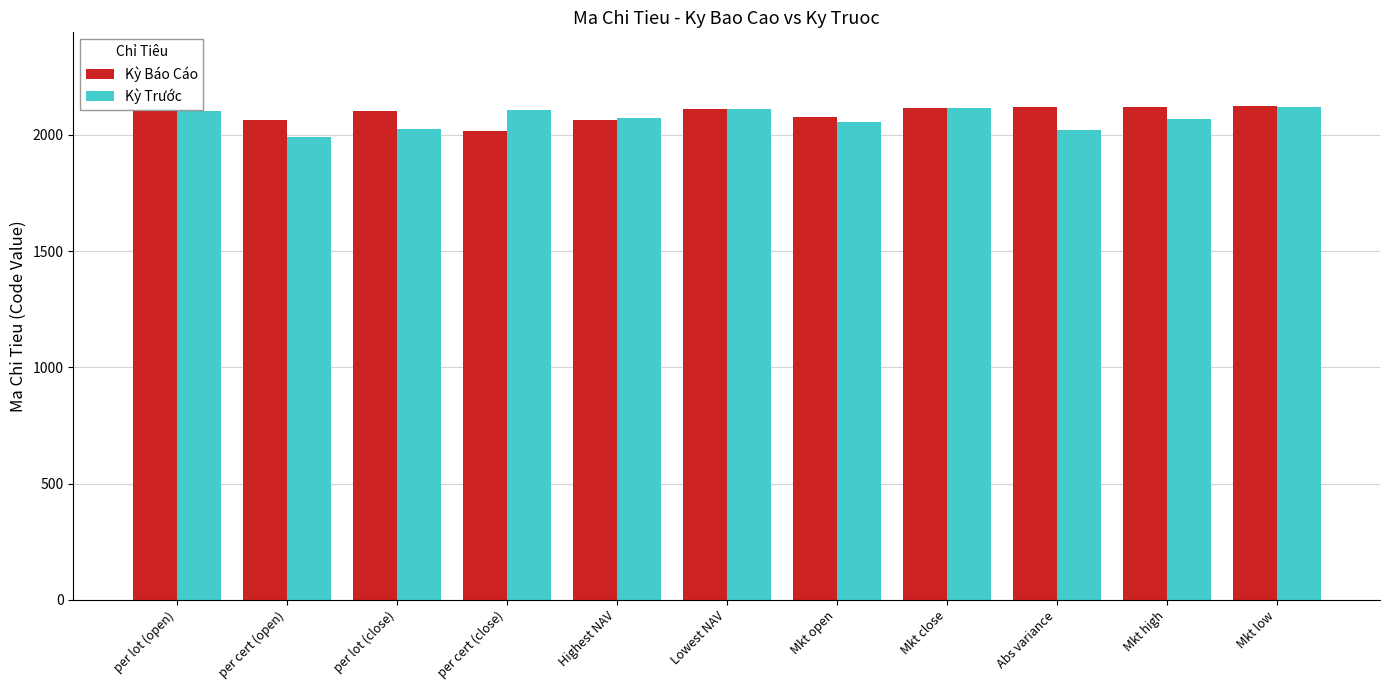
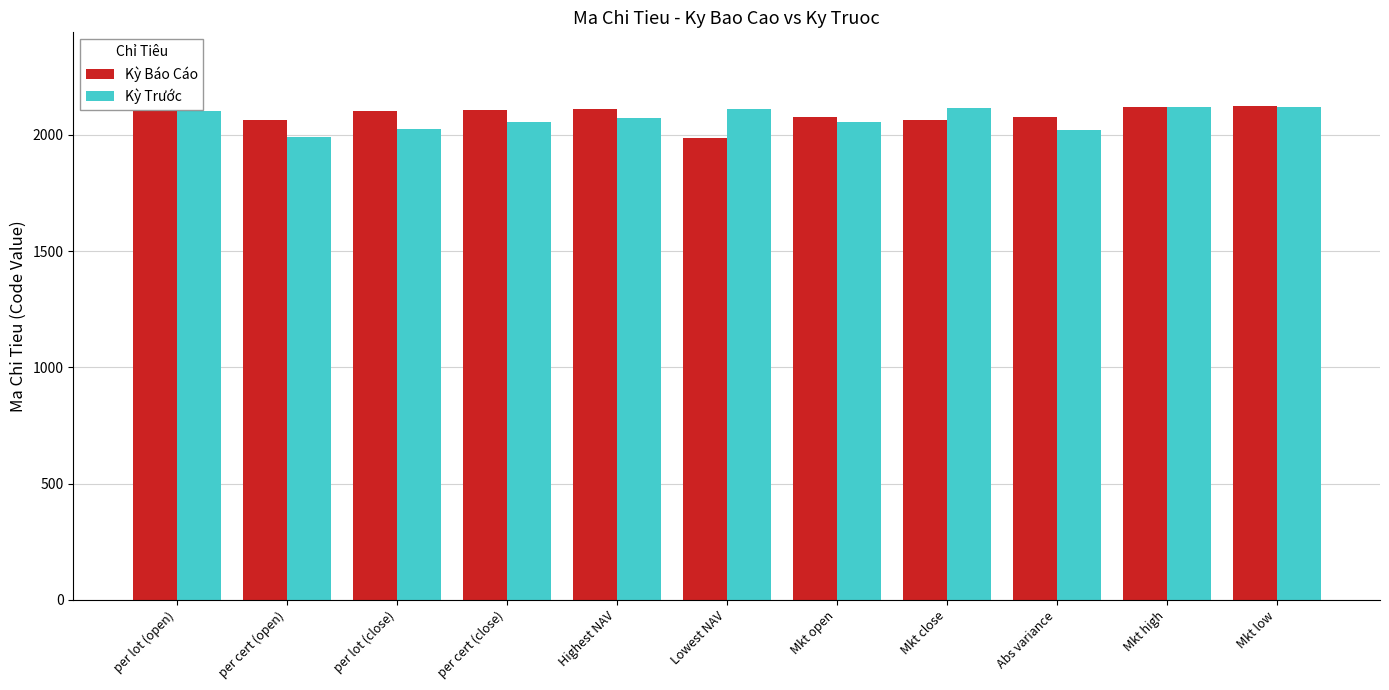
  {
    "Kỳ Báo Cáo": {
      "per lot (open)": 2100,
      "per cert (open)": 2070,
      "per lot (close)": 2110,
-     "per cert (close)": 2020,
-     "Highest NAV": 2070,
-     "Lowest NAV": 2110,
+     "per cert (close)": 2110,
+     "Highest NAV": 2110,
+     "Lowest NAV": 1990,
      "Mkt open": 2080,
-     "Mkt close": 2120,
-     "Abs variance": 2120,
+     "Mkt close": 2070,
+     "Abs variance": 2080,
      "Mkt high": 2120,
      "Mkt low": 2120
    },
    "Kỳ Trước": {
      "per lot (open)": 2100,
      "per cert (open)": 1990,
      "per lot (close)": 2030,
-     "per cert (close)": 2110,
+     "per cert (close)": 2060,
      "Highest NAV": 2070,
      "Lowest NAV": 2110,
      "Mkt open": 2060,
      "Mkt close": 2120,
      "Abs variance": 2020,
-     "Mkt high": 2070,
+     "Mkt high": 2120,
      "Mkt low": 2120
    }
  }
